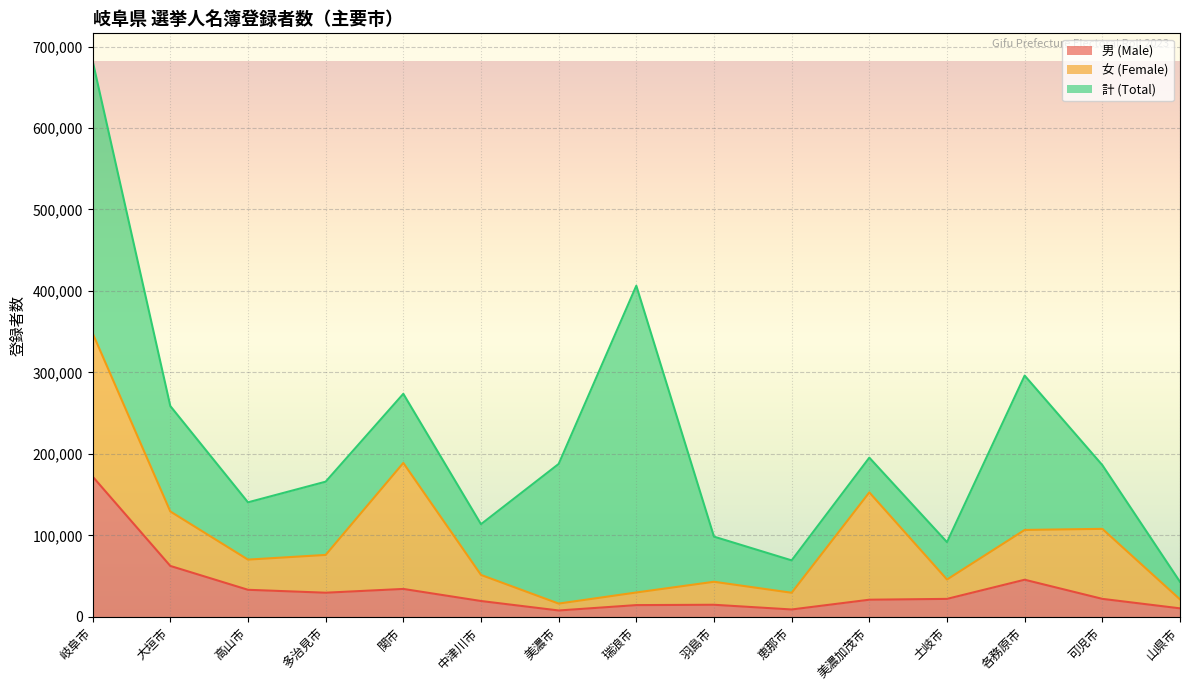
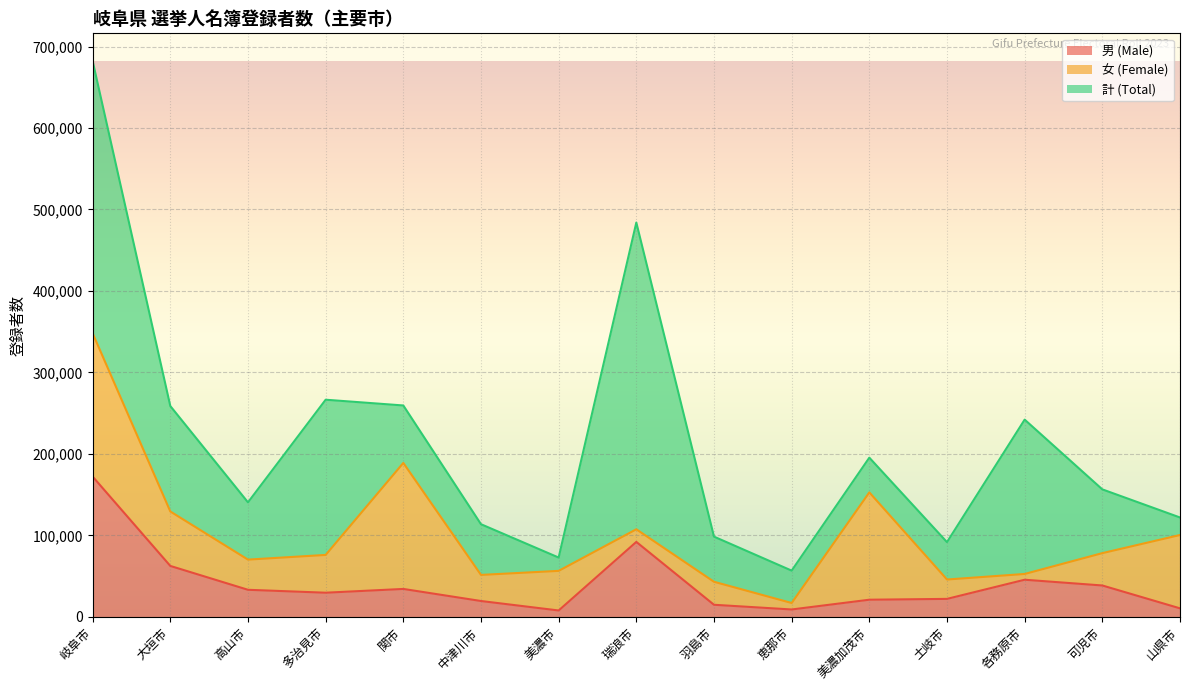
  {
    "男 (Male)": {
      "岐阜市": "170,000",
      "大垣市": "60,000",
      "高山市": "30,000",
      "多治見市": "30,000",
      "関市": "30,000",
      "中津川市": "20,000",
      "美濃市": "10,000",
-     "瑞浪市": "10,000",
+     "瑞浪市": "90,000",
      "羽島市": "10,000",
      "恵那市": "10,000",
      "美濃加茂市": "20,000",
      "土岐市": "20,000",
      "各務原市": "50,000",
-     "可児市": "20,000",
+     "可児市": "40,000",
      "山県市": "10,000"
    },
    "女 (Female)": {
      "岐阜市": "180,000",
      "大垣市": "70,000",
      "高山市": "40,000",
      "多治見市": "50,000",
      "関市": "150,000",
      "中津川市": "30,000",
-     "美濃市": "10,000",
+     "美濃市": "50,000",
      "瑞浪市": "20,000",
      "羽島市": "30,000",
-     "恵那市": "20,000",
+     "恵那市": "10,000",
      "美濃加茂市": "130,000",
      "土岐市": "20,000",
-     "各務原市": "60,000",
-     "可児市": "90,000",
-     "山県市": "10,000"
+     "各務原市": "10,000",
+     "可児市": "40,000",
+     "山県市": "90,000"
    },
    "計 (Total)": {
      "岐阜市": "330,000",
      "大垣市": "130,000",
      "高山市": "70,000",
-     "多治見市": "90,000",
-     "関市": "80,000",
+     "多治見市": "190,000",
+     "関市": "70,000",
      "中津川市": "60,000",
-     "美濃市": "170,000",
+     "美濃市": "20,000",
      "瑞浪市": "380,000",
      "羽島市": "60,000",
      "恵那市": "40,000",
      "美濃加茂市": "40,000",
      "土岐市": "50,000",
      "各務原市": "190,000",
      "可児市": "80,000",
      "山県市": "20,000"
    }
  }
